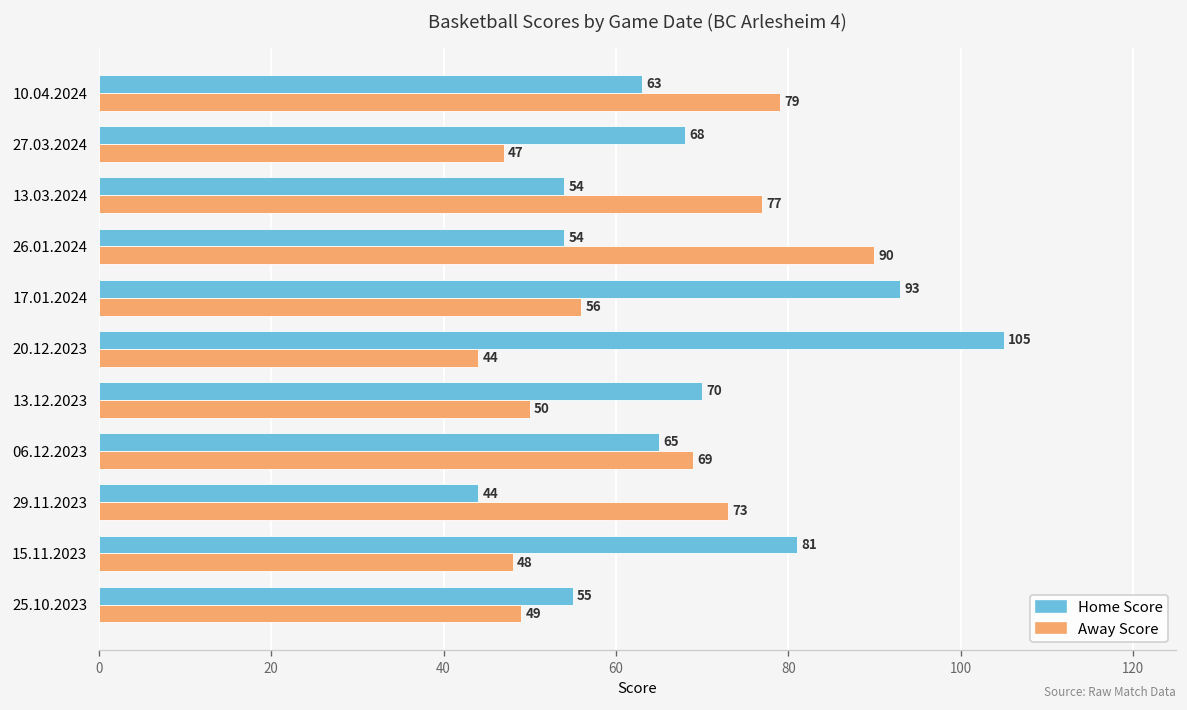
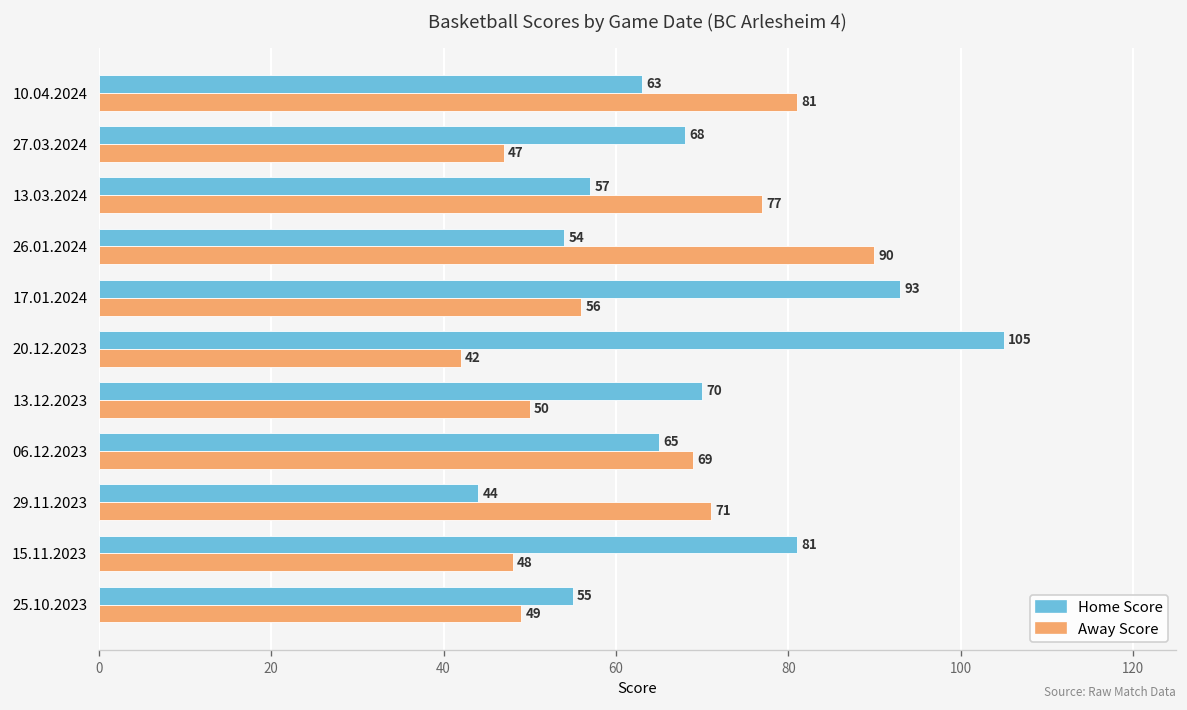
  {
    "Home Score": {
      "10.04.2024": 63,
      "27.03.2024": 68,
-     "13.03.2024": 54,
+     "13.03.2024": 57,
      "26.01.2024": 54,
      "17.01.2024": 93,
      "20.12.2023": 105,
      "13.12.2023": 70,
      "06.12.2023": 65,
      "29.11.2023": 44,
      "15.11.2023": 81,
      "25.10.2023": 55
    },
    "Away Score": {
-     "10.04.2024": 79,
+     "10.04.2024": 81,
      "27.03.2024": 47,
      "13.03.2024": 77,
      "26.01.2024": 90,
      "17.01.2024": 56,
-     "20.12.2023": 44,
+     "20.12.2023": 42,
      "13.12.2023": 50,
      "06.12.2023": 69,
-     "29.11.2023": 73,
+     "29.11.2023": 71,
      "15.11.2023": 48,
      "25.10.2023": 49
    }
  }
